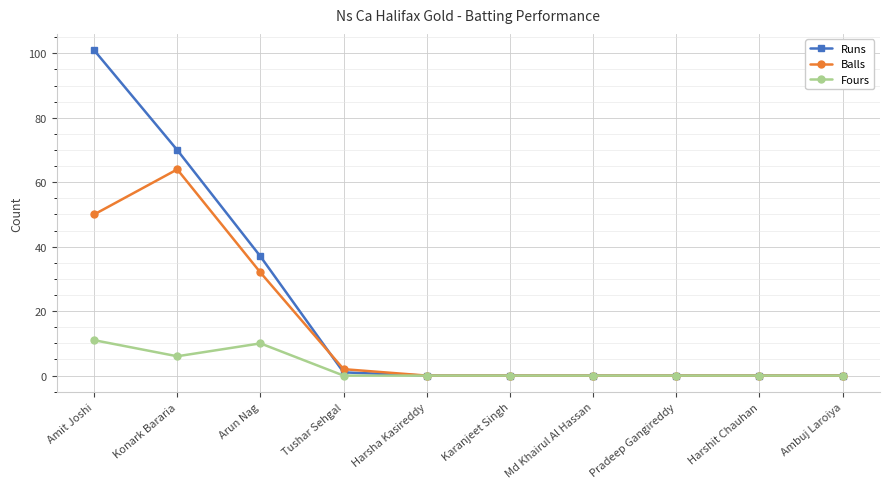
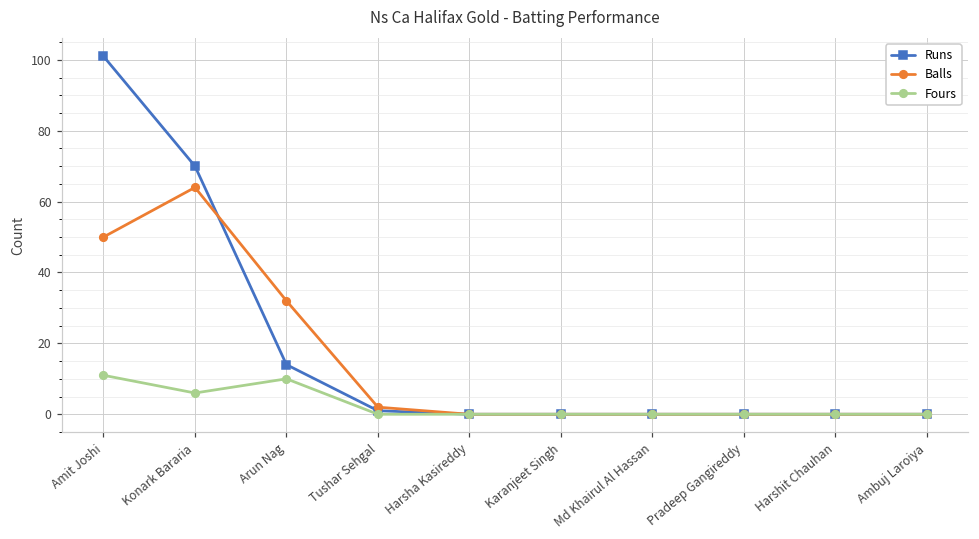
  {
    "Runs": {
      "Amit Joshi": 101,
      "Konark Bararia": 70,
-     "Arun Nag": 37,
+     "Arun Nag": 14,
      "Tushar Sehgal": 1
    },
    "Balls": {
      "Amit Joshi": 50,
      "Konark Bararia": 64,
      "Arun Nag": 32,
      "Tushar Sehgal": 2
    },
    "Fours": {
      "Amit Joshi": 11,
      "Konark Bararia": 6,
      "Arun Nag": 10,
      "Tushar Sehgal": 0
    }
  }
